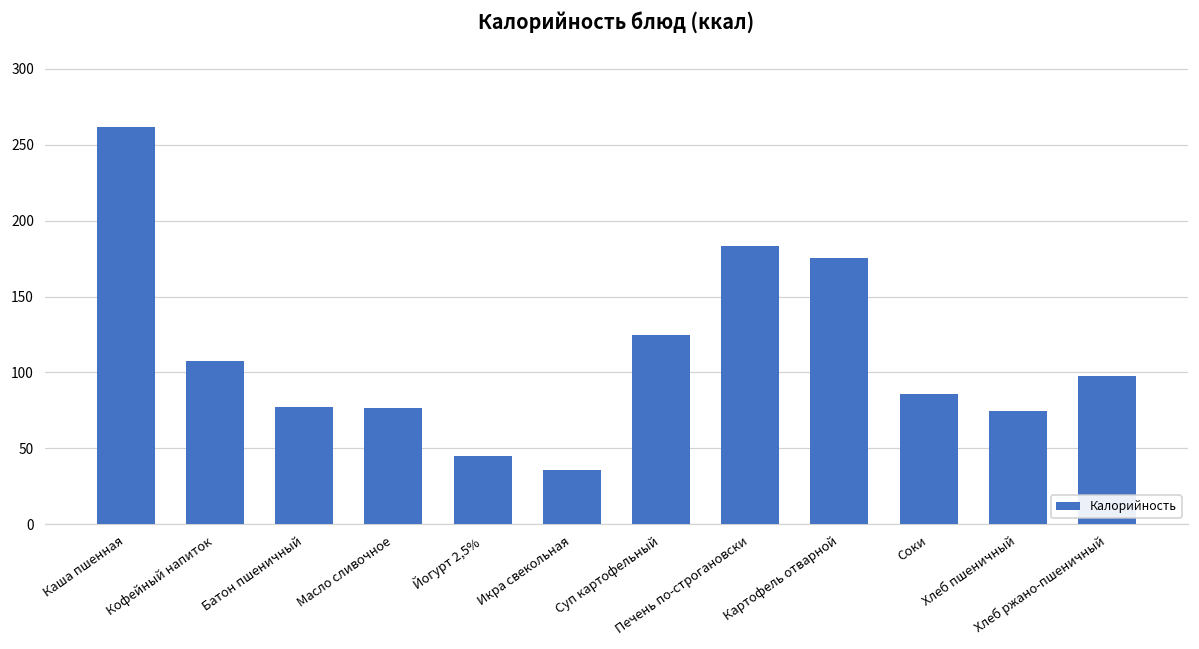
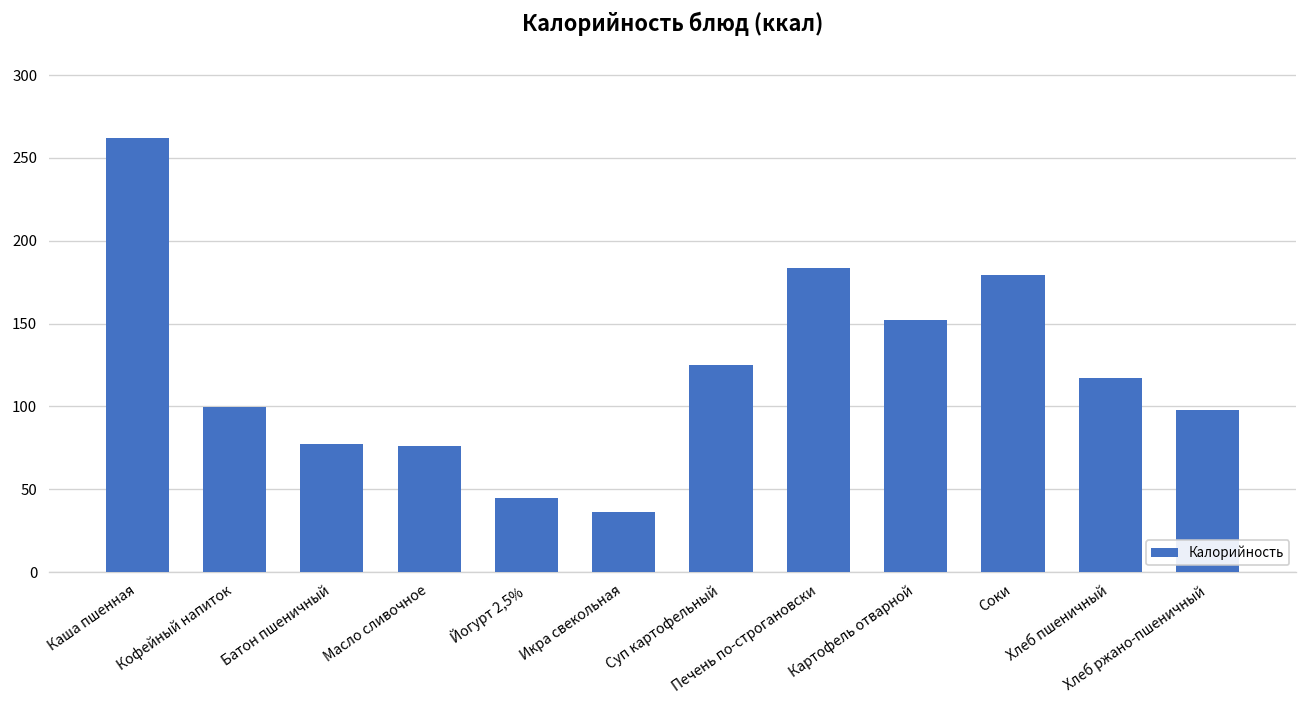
  {
    "Каша пшенная": 262,
-   "Кофейный напиток": 107,
+   "Кофейный напиток": 100,
    "Батон пшеничный": 77,
    "Масло сливочное": 76,
    "Йогурт 2,5%": 45,
    "Икра свекольная": 36,
    "Суп картофельный": 125,
    "Печень по-строгановски": 184,
-   "Картофель отварной": 176,
-   "Соки": 86,
-   "Хлеб пшеничный": 75,
+   "Картофель отварной": 152,
+   "Соки": 179,
+   "Хлеб пшеничный": 117,
    "Хлеб ржано-пшеничный": 98
  }
